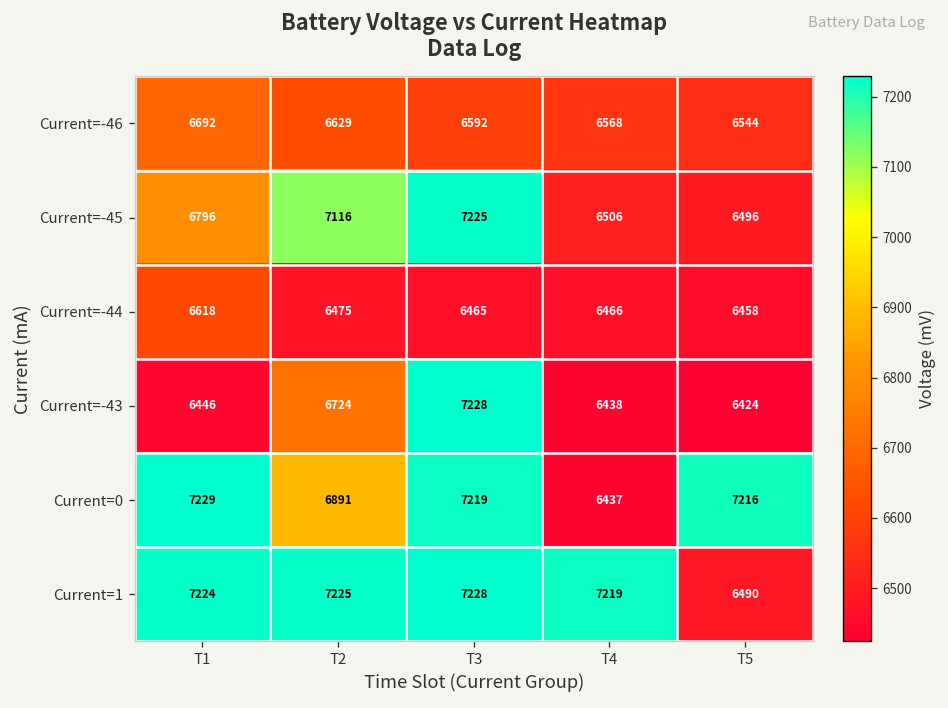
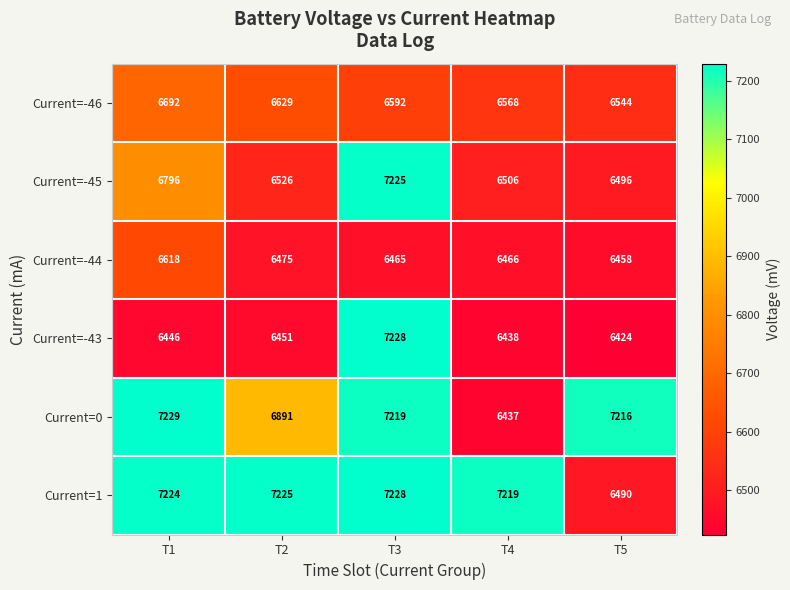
  {
    "Current=-46": {
      "T1": 6692,
      "T2": 6629,
      "T3": 6592,
      "T4": 6568,
      "T5": 6544
    },
    "Current=-45": {
      "T1": 6796,
-     "T2": 7116,
+     "T2": 6526,
      "T3": 7225,
      "T4": 6506,
      "T5": 6496
    },
    "Current=-44": {
      "T1": 6618,
      "T2": 6475,
      "T3": 6465,
      "T4": 6466,
      "T5": 6458
    },
    "Current=-43": {
      "T1": 6446,
-     "T2": 6724,
+     "T2": 6451,
      "T3": 7228,
      "T4": 6438,
      "T5": 6424
    },
    "Current=0": {
      "T1": 7229,
      "T2": 6891,
      "T3": 7219,
      "T4": 6437,
      "T5": 7216
    },
    "Current=1": {
      "T1": 7224,
      "T2": 7225,
      "T3": 7228,
      "T4": 7219,
      "T5": 6490
    }
  }
